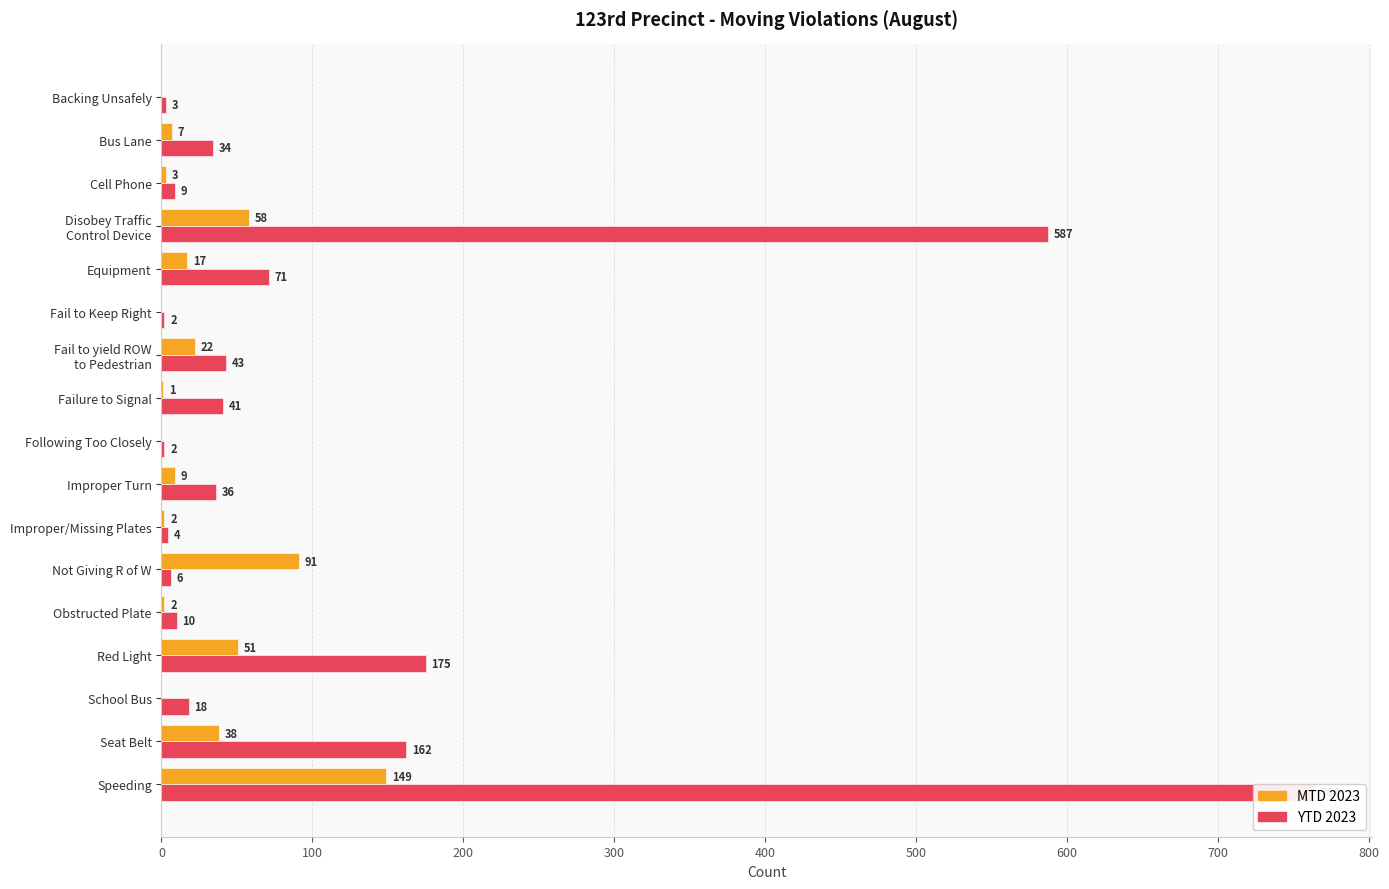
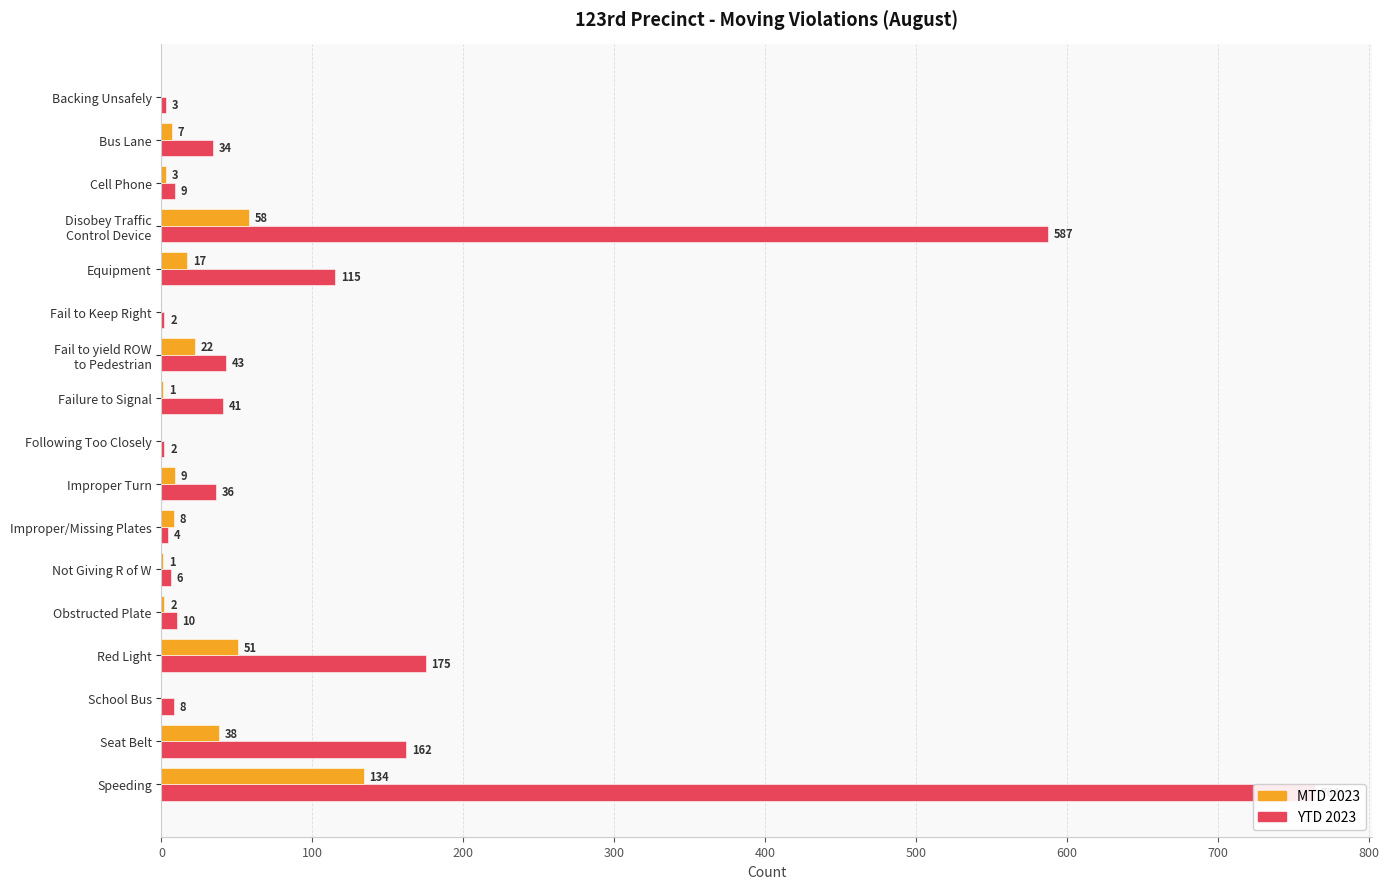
  {
    "YTD 2023": {
      "Backing Unsafely": 3,
      "Bus Lane": 34,
      "Cell Phone": 9,
      "Disobey Traffic Control Device": 587,
-     "Equipment": 71,
+     "Equipment": 115,
      "Fail to Keep Right": 2,
      "Fail to yield ROW to Pedestrian": 43,
      "Failure to Signal": 41,
      "Following Too Closely": 2,
      "Improper Turn": 36,
      "Improper/Missing Plates": 4,
      "Not Giving R of W": 6,
      "Obstructed Plate": 10,
      "Red Light": 175,
-     "School Bus": 18,
+     "School Bus": 8,
      "Seat Belt": 162
    },
    "MTD 2023": {
      "Bus Lane": 7,
      "Cell Phone": 3,
      "Disobey Traffic Control Device": 58,
      "Equipment": 17,
      "Fail to yield ROW to Pedestrian": 22,
      "Failure to Signal": 1,
      "Improper Turn": 9,
-     "Improper/Missing Plates": 2,
-     "Not Giving R of W": 91,
+     "Improper/Missing Plates": 8,
+     "Not Giving R of W": 1,
      "Obstructed Plate": 2,
      "Red Light": 51,
      "Seat Belt": 38,
-     "Speeding": 149
+     "Speeding": 134
    }
  }
